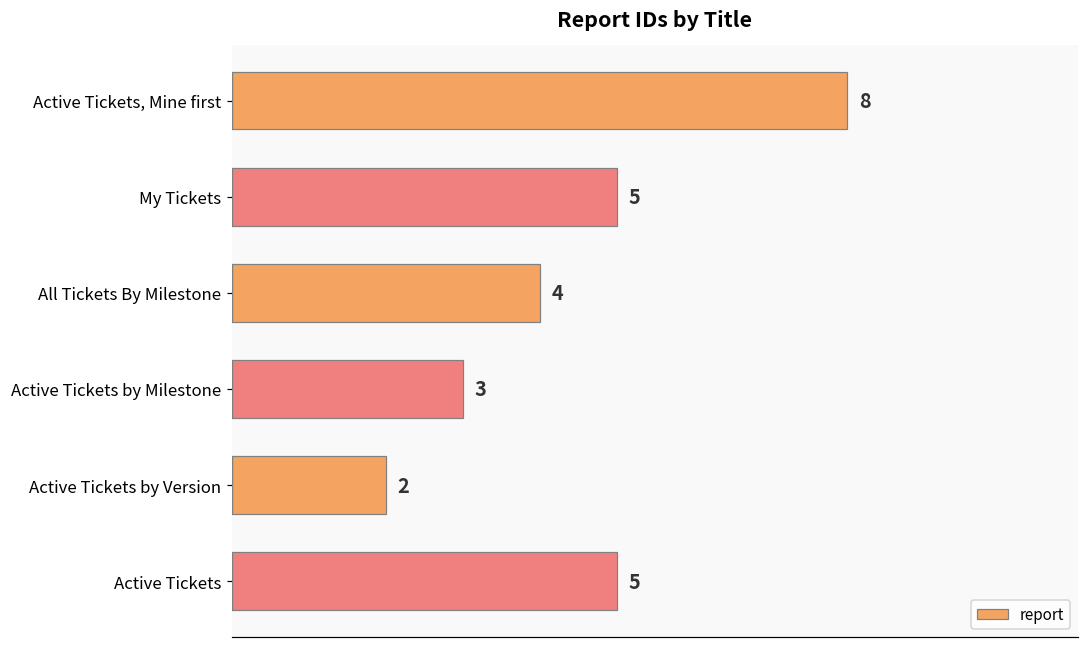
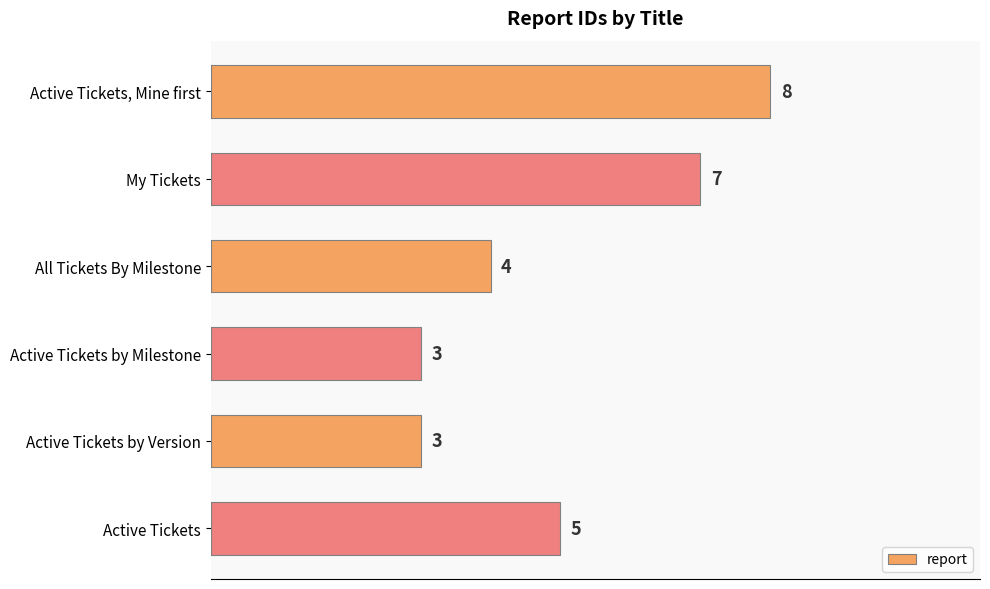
  {
    "report": {
      "Active Tickets, Mine first": 8,
-     "My Tickets": 5,
+     "My Tickets": 7,
      "All Tickets By Milestone": 4,
      "Active Tickets by Milestone": 3,
-     "Active Tickets by Version": 2,
+     "Active Tickets by Version": 3,
      "Active Tickets": 5
    }
  }
